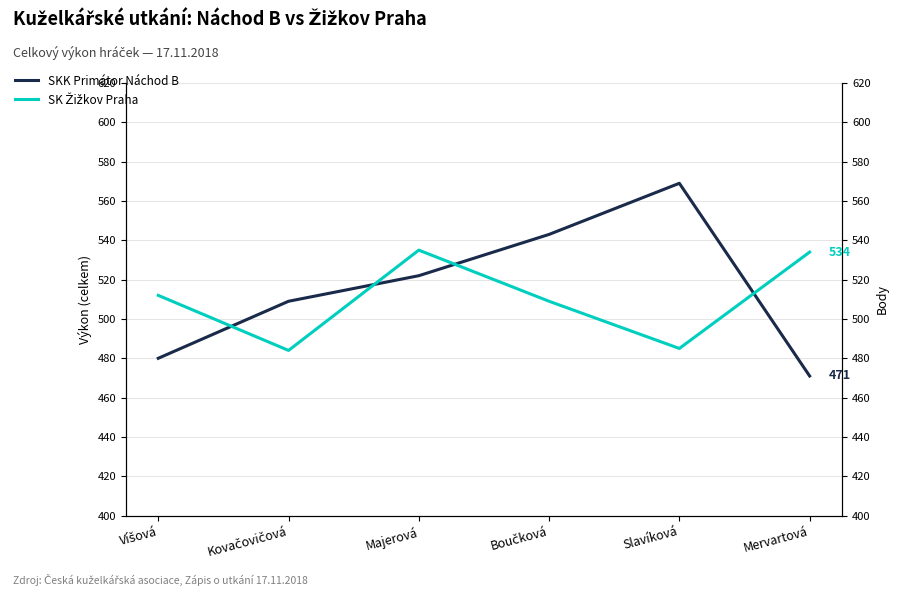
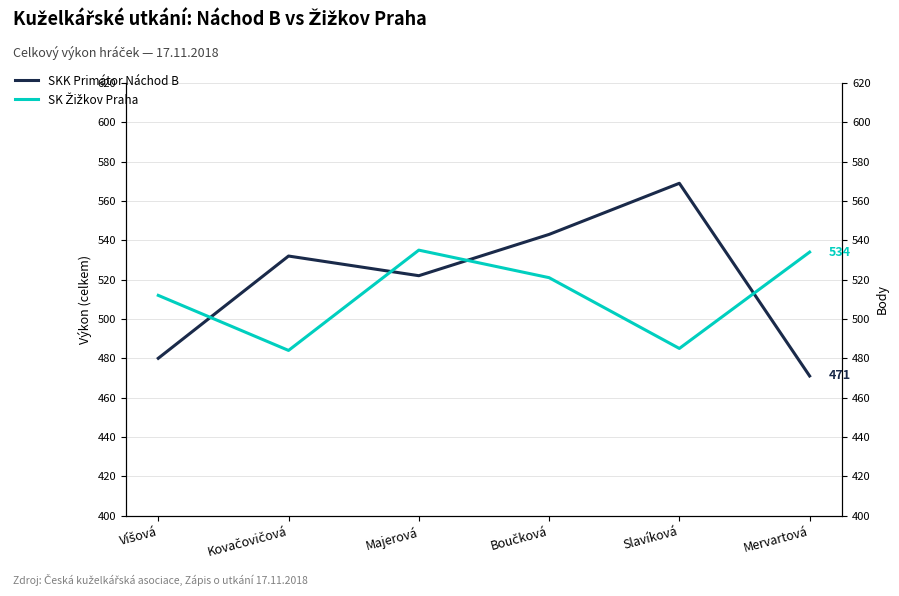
  {
    "SKK Primátor Náchod B": {
      "Víšová": 480,
-     "Kovačovičová": 509,
+     "Kovačovičová": 532,
      "Majerová": 522,
      "Boučková": 543,
      "Slavíková": 569
    },
    "SK Žižkov Praha": {
      "Víšová": 512,
      "Kovačovičová": 484,
      "Majerová": 535,
-     "Boučková": 509,
+     "Boučková": 521,
      "Slavíková": 485
    }
  }
